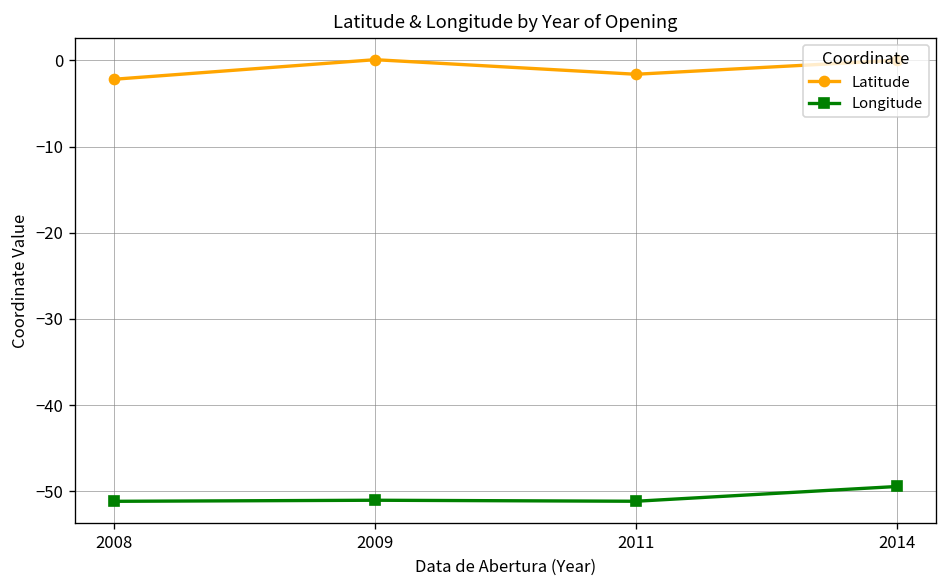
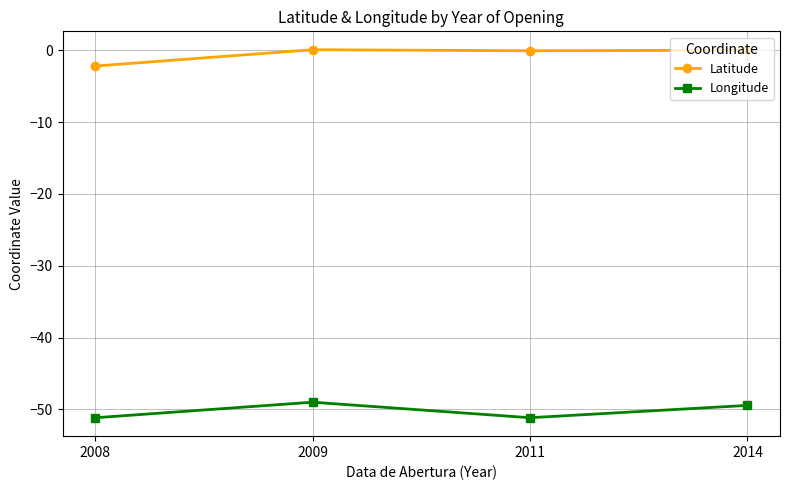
  {
    "Latitude": {
      "2008": -2,
      "2009": 0,
-     "2011": -2
+     "2011": 0
    },
    "Longitude": {
      "2008": -51,
-     "2009": -51,
+     "2009": -49,
      "2011": -51,
      "2014": -49
    }
  }
